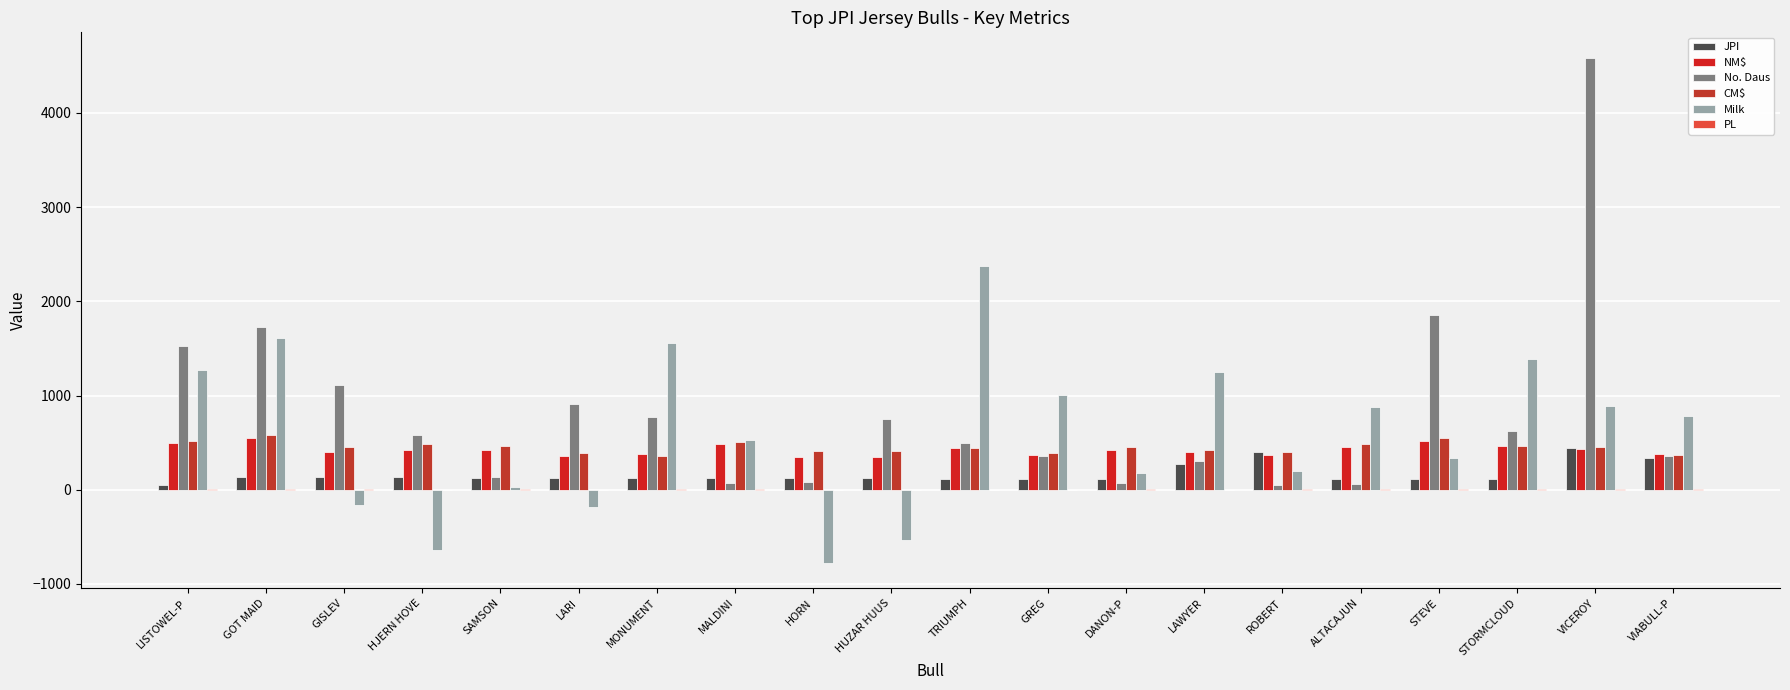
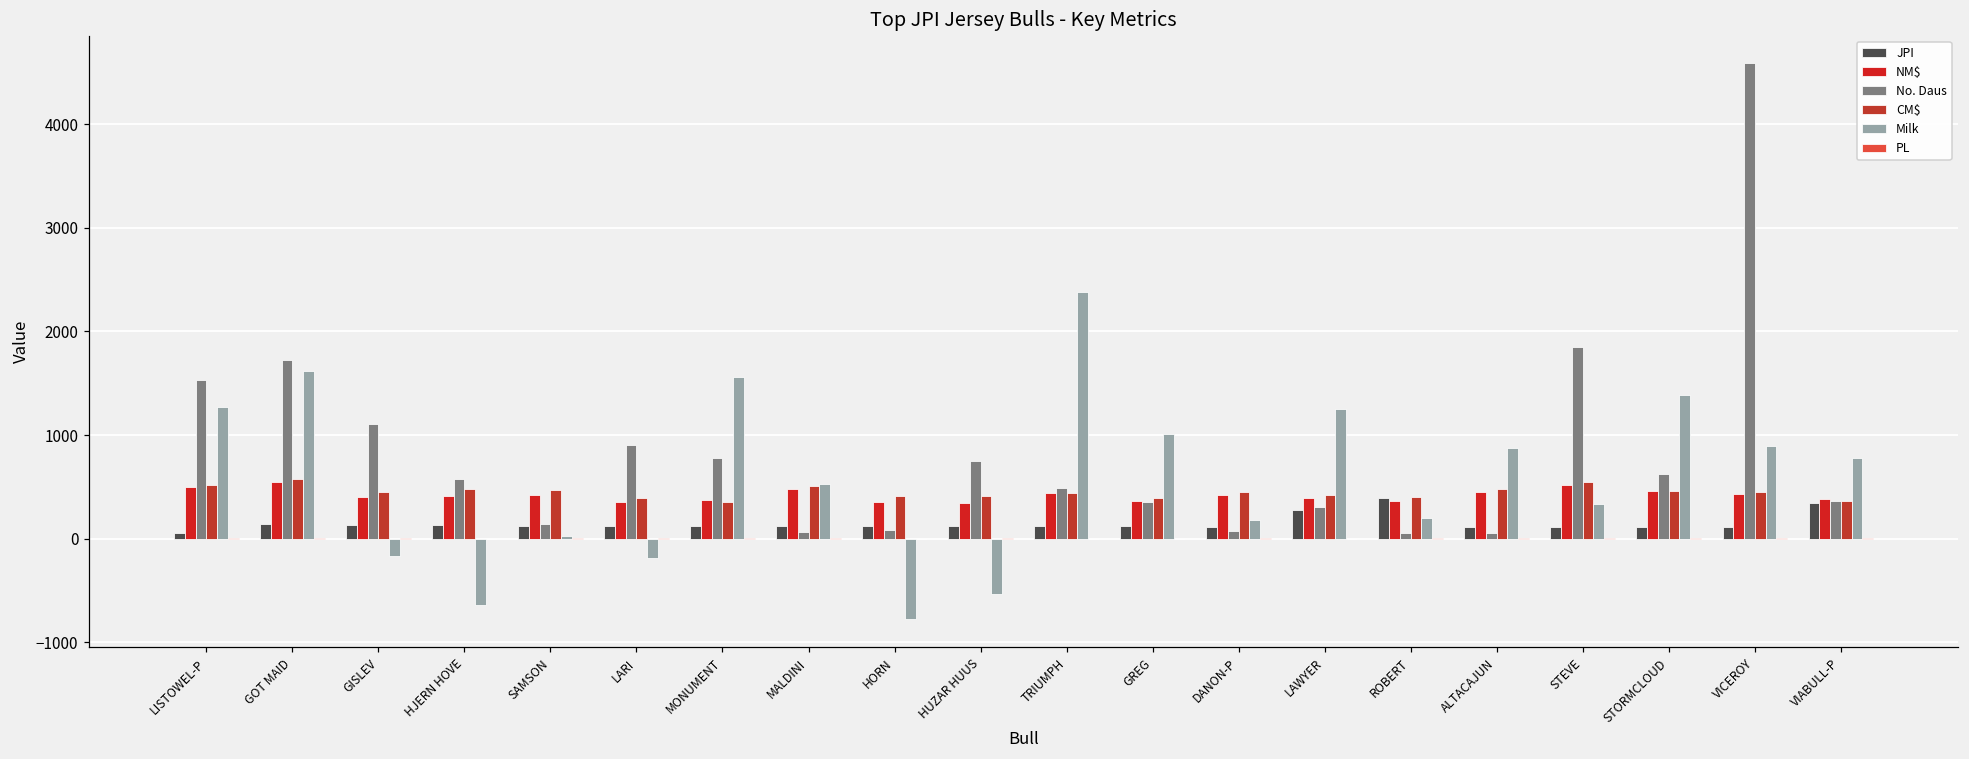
  {
    "JPI": {
      "LISTOWEL-P": 100,
      "GOT MAID": 100,
      "GISLEV": 100,
      "HJERN HOVE": 100,
      "SAMSON": 100,
      "LARI": 100,
      "MONUMENT": 100,
      "MALDINI": 100,
      "HORN": 100,
      "HUZAR HUUS": 100,
      "TRIUMPH": 100,
      "GREG": 100,
      "DANON-P": 100,
      "LAWYER": 300,
      "ROBERT": 400,
      "ALTACAJUN": 100,
      "STEVE": 100,
      "STORMCLOUD": 100,
-     "VICEROY": 400,
+     "VICEROY": 100,
      "VIABULL-P": 300
    }
  }
